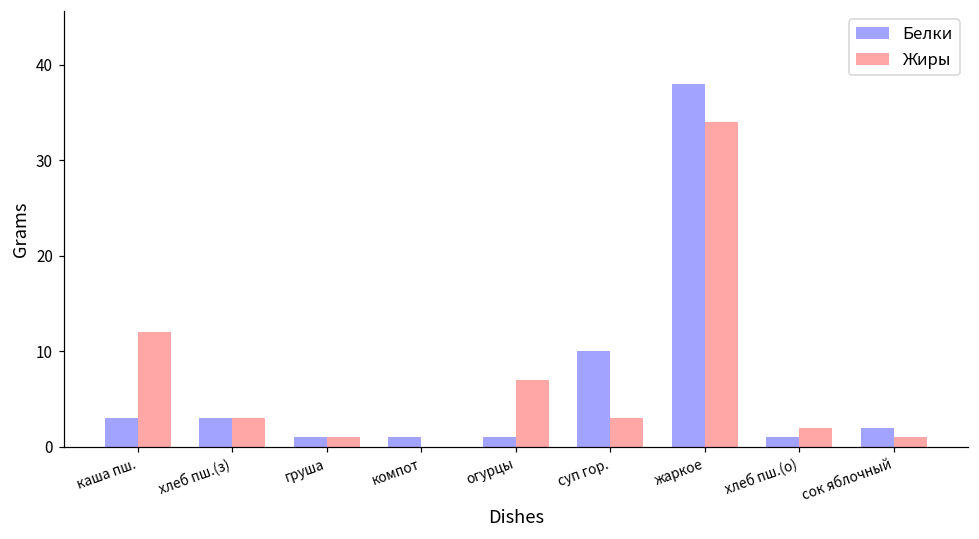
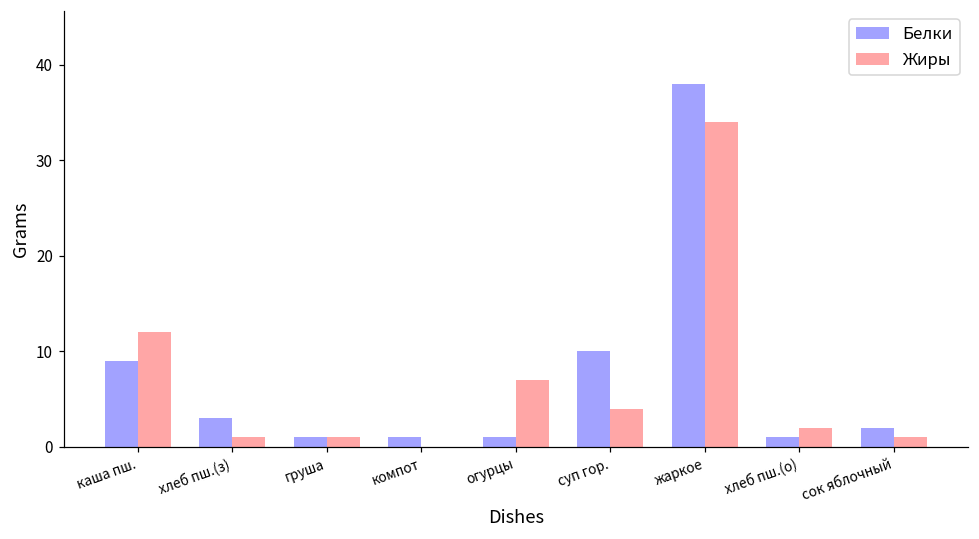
  {
    "Белки": {
-     "каша пш.": 3,
+     "каша пш.": 9,
      "хлеб пш.(з)": 3,
      "груша": 1,
      "компот": 1,
      "огурцы": 1,
      "суп гор.": 10,
      "жаркое": 38,
      "хлеб пш.(о)": 1,
      "сок яблочный": 2
    },
    "Жиры": {
      "каша пш.": 12,
-     "хлеб пш.(з)": 3,
+     "хлеб пш.(з)": 1,
      "груша": 1,
      "компот": 0,
      "огурцы": 7,
-     "суп гор.": 3,
+     "суп гор.": 4,
      "жаркое": 34,
      "хлеб пш.(о)": 2,
      "сок яблочный": 1
    }
  }
